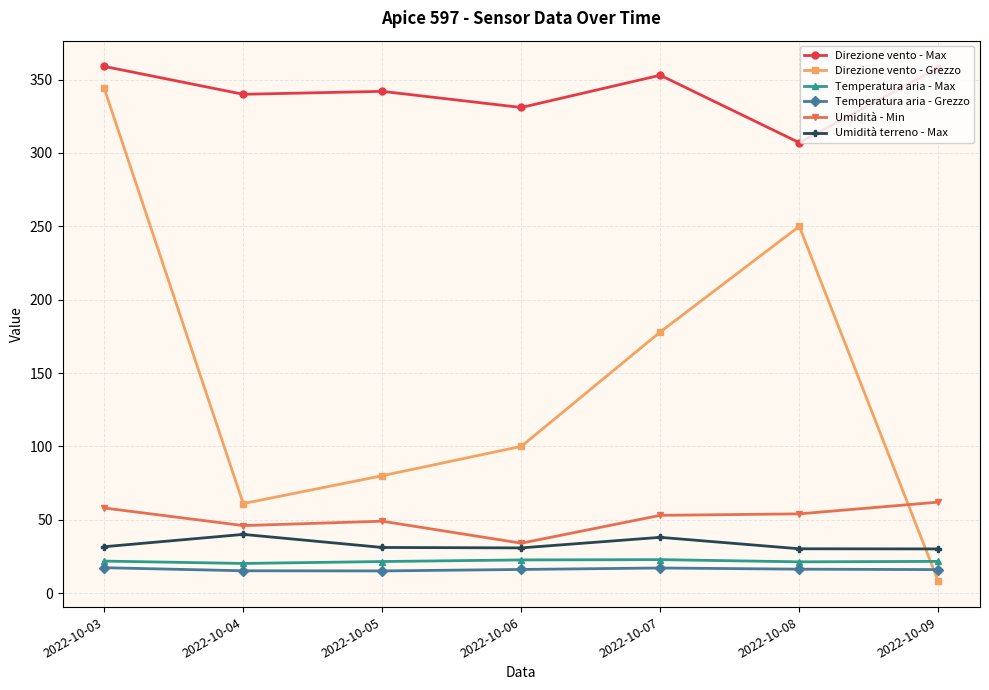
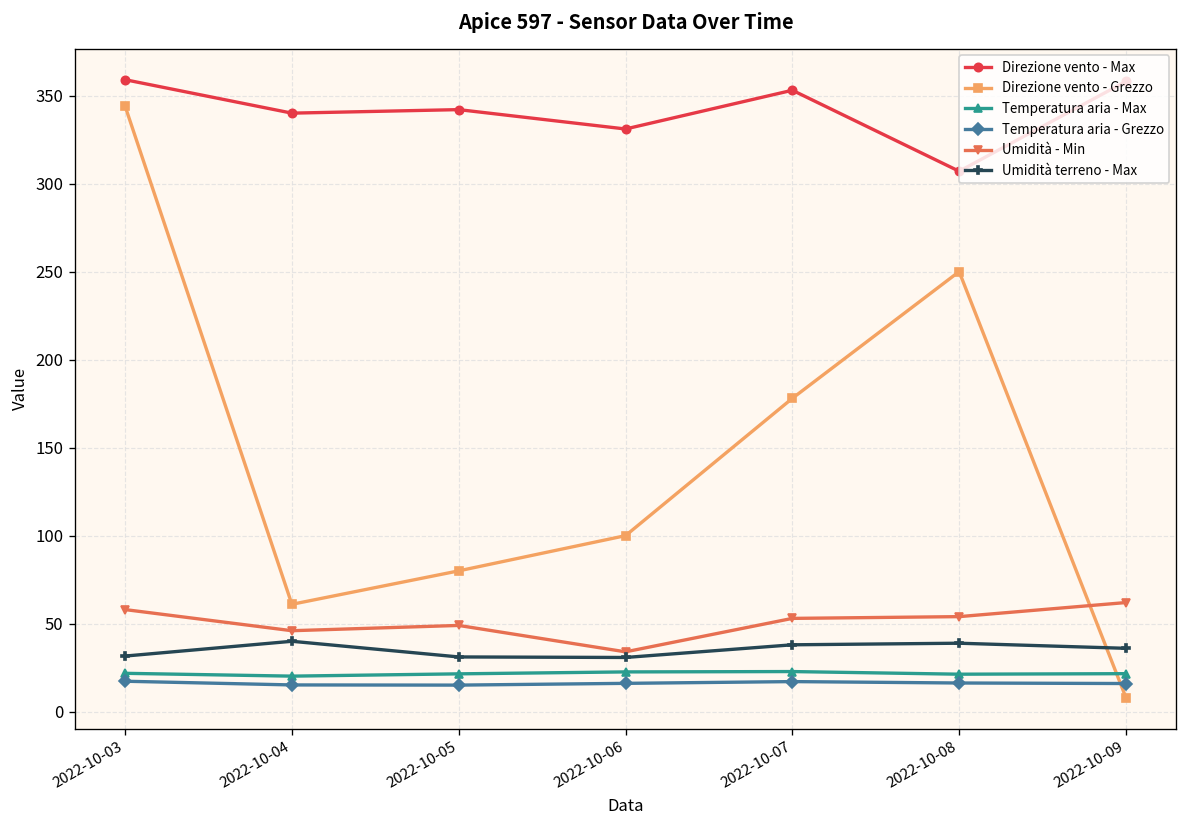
  {
    "Umidità terreno - Max": {
      "2022-10-03": 32,
      "2022-10-04": 40,
      "2022-10-05": 31,
      "2022-10-06": 31,
      "2022-10-07": 38,
-     "2022-10-08": 30,
-     "2022-10-09": 30
+     "2022-10-08": 39,
+     "2022-10-09": 36
    }
  }
